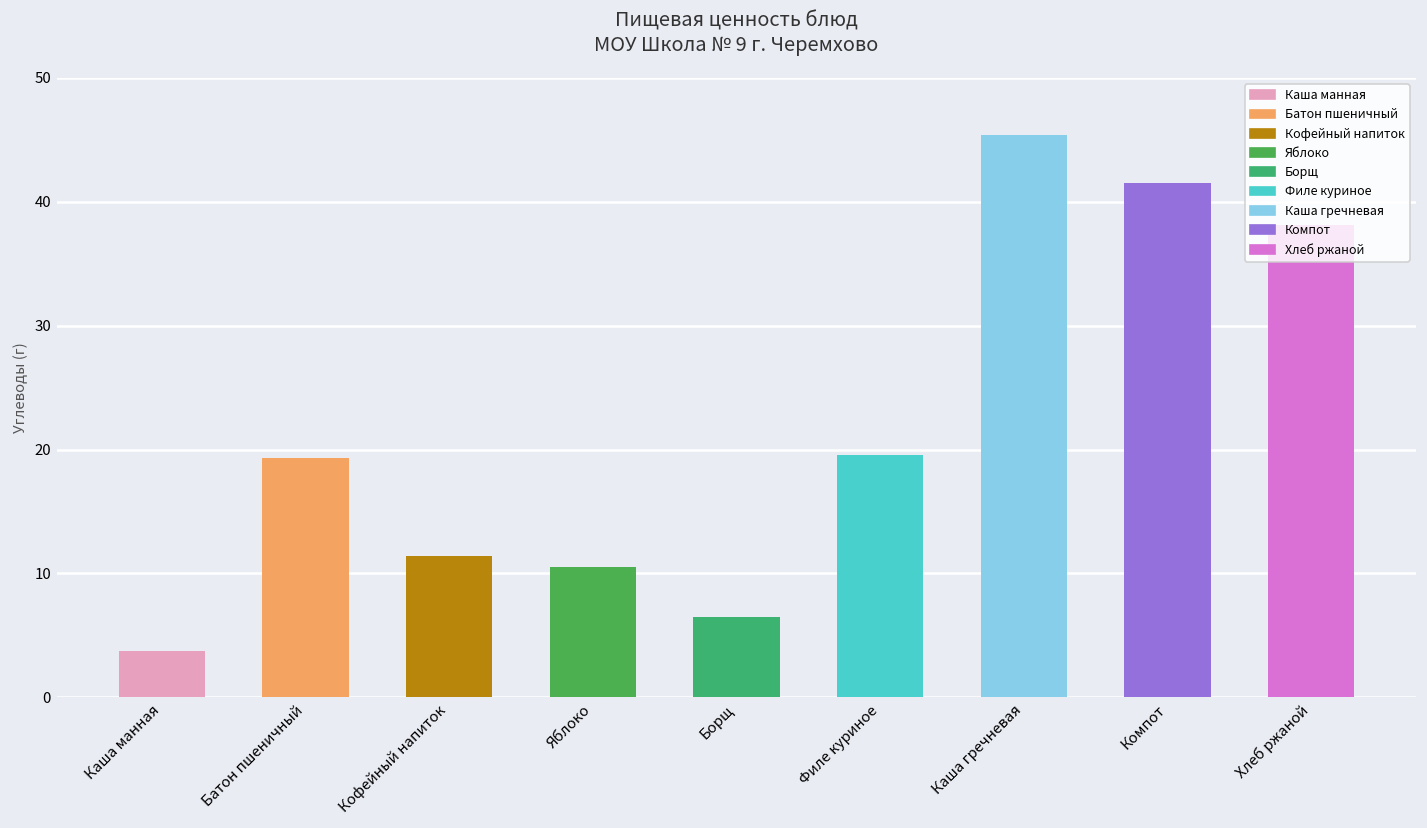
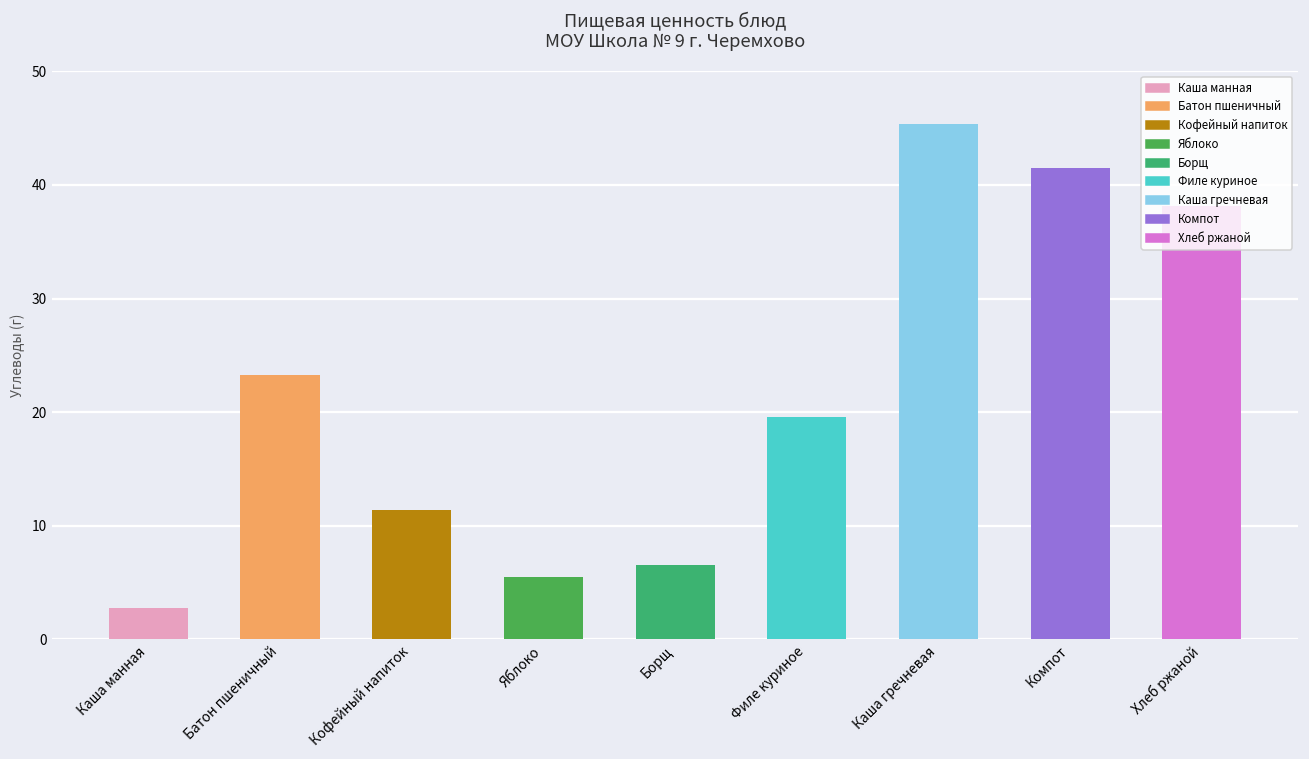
  {
-   "Каша манная": 3.7,
-   "Батон пшеничный": 19.3,
+   "Каша манная": 2.8,
+   "Батон пшеничный": 23.3,
    "Кофейный напиток": 11.4,
-   "Яблоко": 10.5,
+   "Яблоко": 5.5,
    "Борщ": 6.5,
    "Филе куриное": 19.6,
    "Каша гречневая": 45.4,
    "Компот": 41.5
  }
